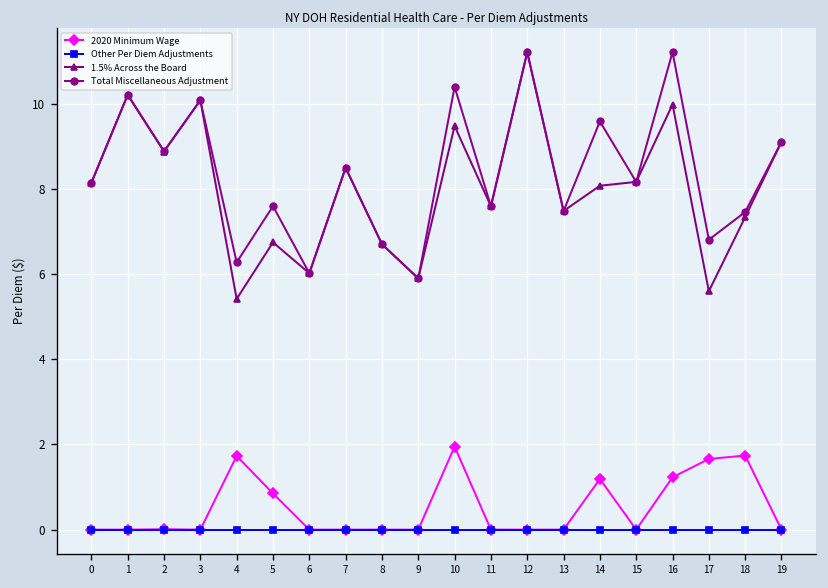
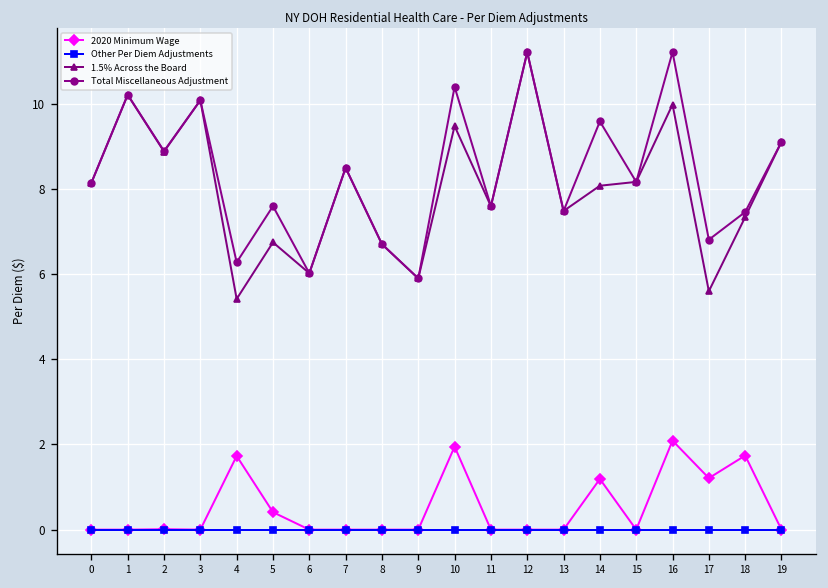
  {
    "2020 Minimum Wage": {
      "4": 1.7,
-     "5": 0.9,
+     "5": 0.4,
      "10": 2.0,
      "14": 1.2,
-     "16": 1.2,
-     "17": 1.7,
+     "16": 2.1,
+     "17": 1.2,
      "18": 1.7
    },
    "Other Per Diem Adjustments": {
      "4": 0.0,
      "5": 0.0,
      "10": 0.0,
      "14": 0.0,
      "16": 0.0,
      "17": 0.0,
      "18": 0.0
    }
  }
